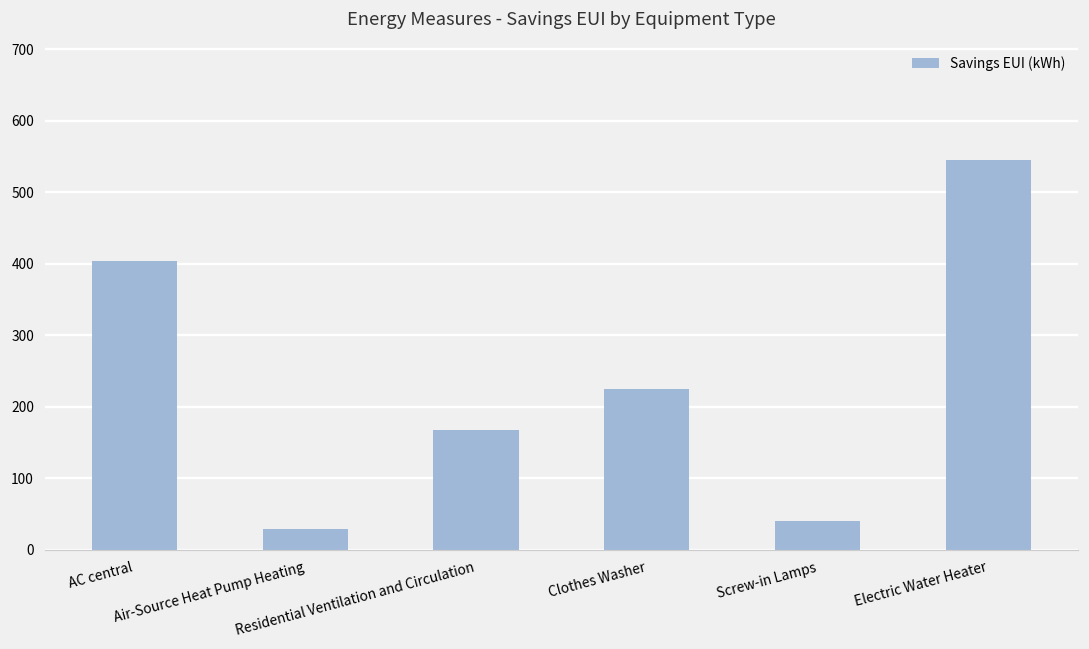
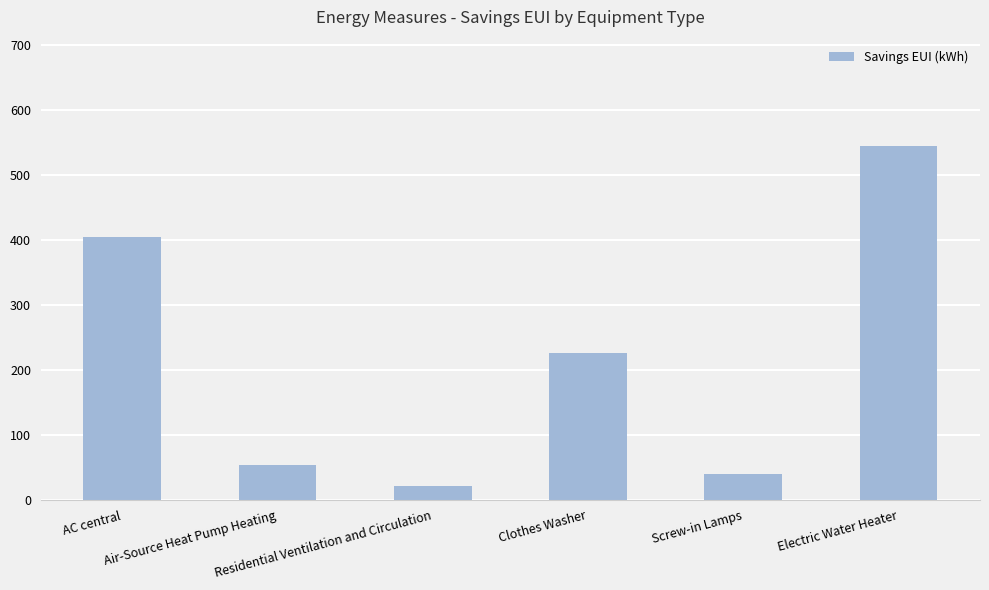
  {
    "AC central": 400,
-   "Air-Source Heat Pump Heating": 30,
-   "Residential Ventilation and Circulation": 170,
+   "Air-Source Heat Pump Heating": 50,
+   "Residential Ventilation and Circulation": 20,
    "Clothes Washer": 230,
    "Screw-in Lamps": 40,
    "Electric Water Heater": 540
  }
